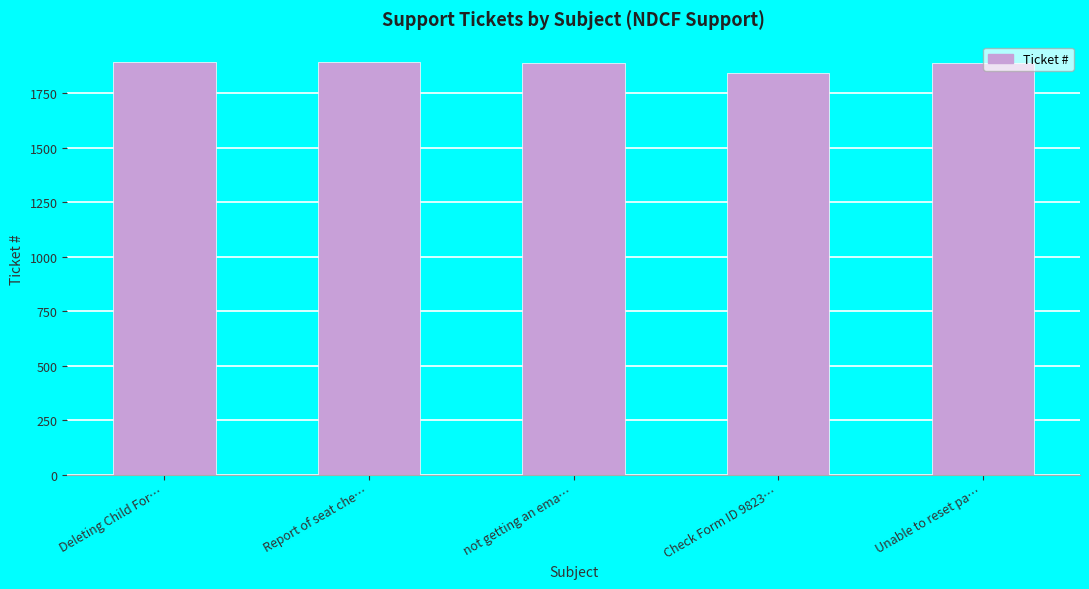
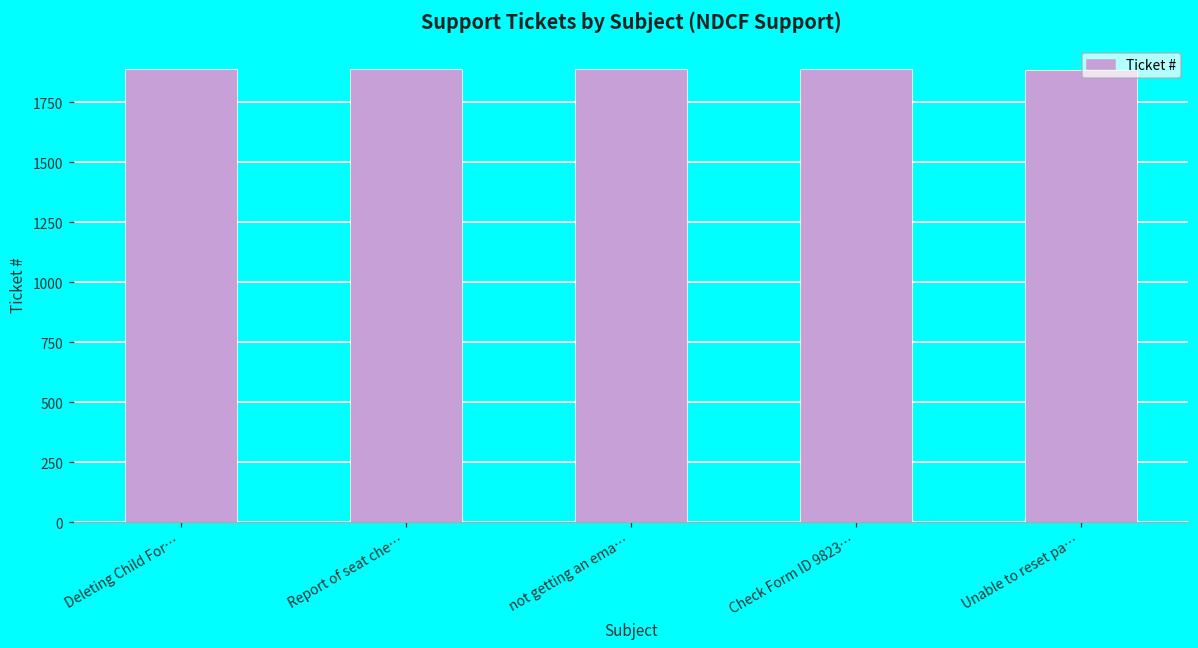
  {
    "Deleting Child For…": 1890,
    "Report of seat che…": 1890,
    "not getting an ema…": 1890,
-   "Check Form ID 9823…": 1840,
+   "Check Form ID 9823…": 1890,
    "Unable to reset pa…": 1890
  }
